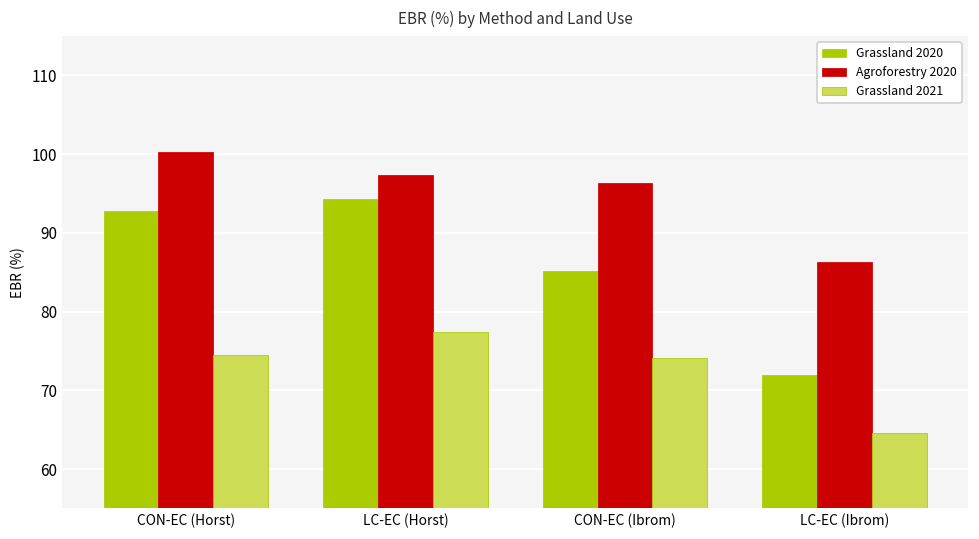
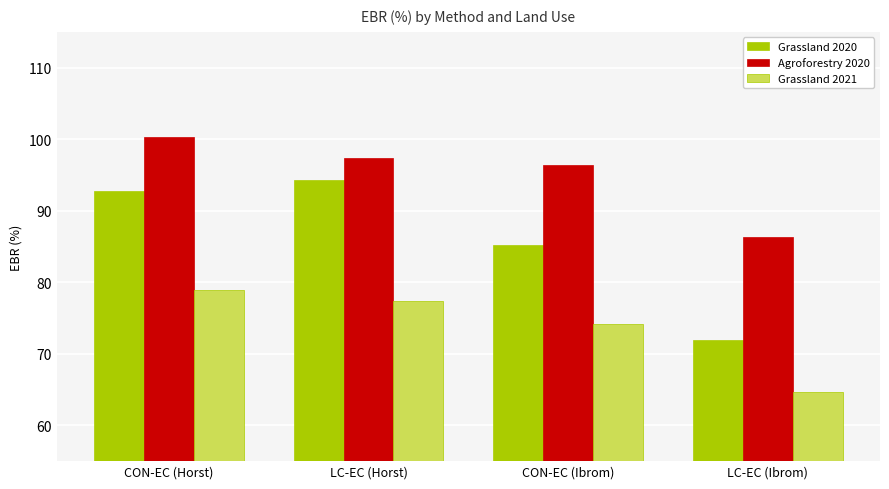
  {
    "Grassland 2020": {
      "CON-EC (Horst)": 93,
      "LC-EC (Horst)": 94,
      "CON-EC (Ibrom)": 85,
      "LC-EC (Ibrom)": 72
    },
    "Agroforestry 2020": {
      "CON-EC (Horst)": 100,
      "LC-EC (Horst)": 97,
      "CON-EC (Ibrom)": 96,
      "LC-EC (Ibrom)": 86
    },
    "Grassland 2021": {
-     "CON-EC (Horst)": 75,
+     "CON-EC (Horst)": 79,
      "LC-EC (Horst)": 77,
      "CON-EC (Ibrom)": 74,
      "LC-EC (Ibrom)": 65
    }
  }
